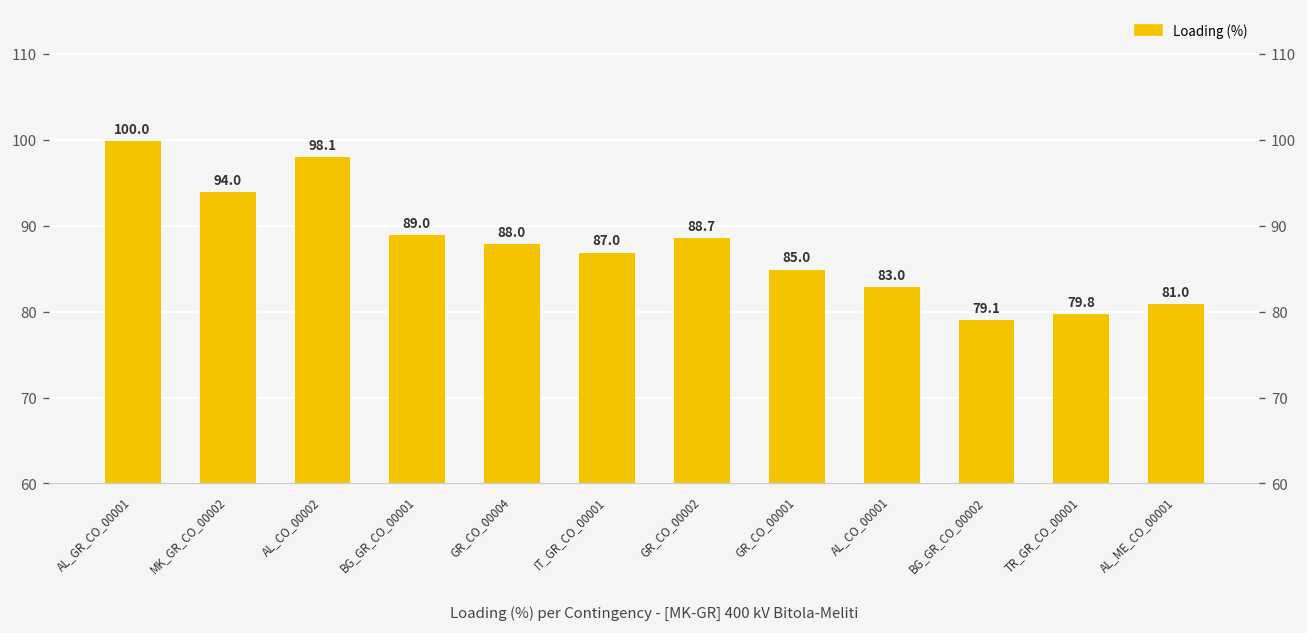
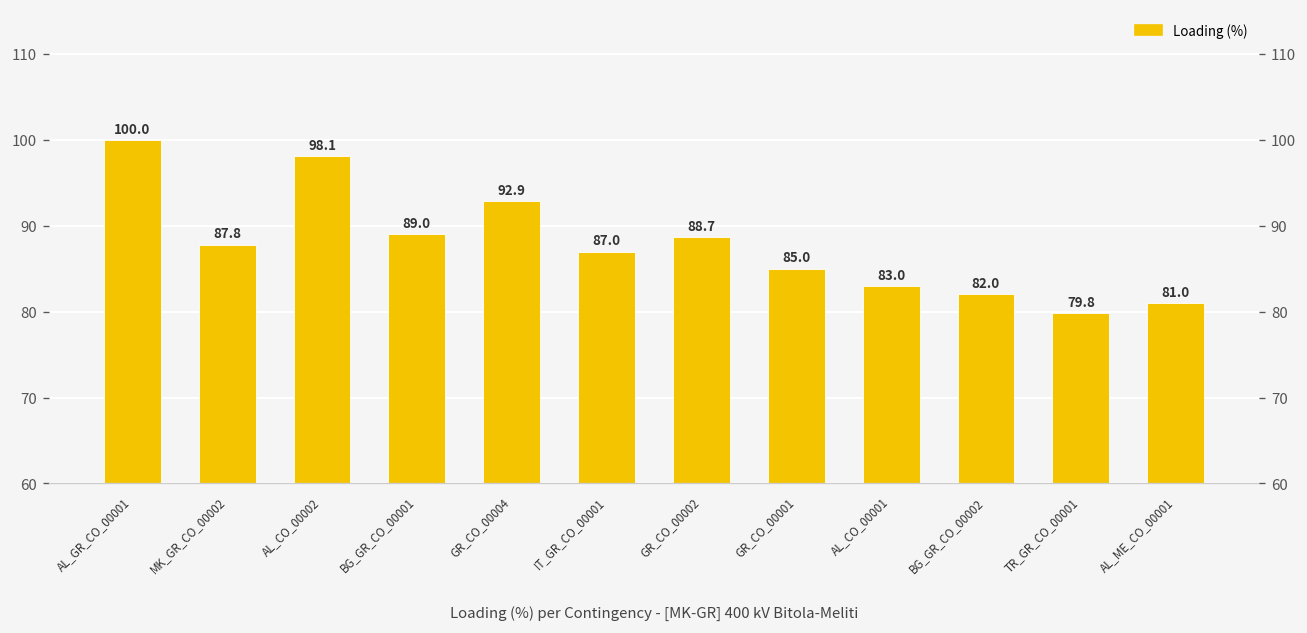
  {
    "AL_GR_CO_00001": 100.0,
-   "MK_GR_CO_00002": 94.0,
+   "MK_GR_CO_00002": 87.8,
    "AL_CO_00002": 98.1,
    "BG_GR_CO_00001": 89.0,
-   "GR_CO_00004": 88.0,
+   "GR_CO_00004": 92.9,
    "IT_GR_CO_00001": 87.0,
    "GR_CO_00002": 88.7,
    "GR_CO_00001": 85.0,
    "AL_CO_00001": 83.0,
-   "BG_GR_CO_00002": 79.1,
+   "BG_GR_CO_00002": 82.0,
    "TR_GR_CO_00001": 79.8,
    "AL_ME_CO_00001": 81.0
  }
